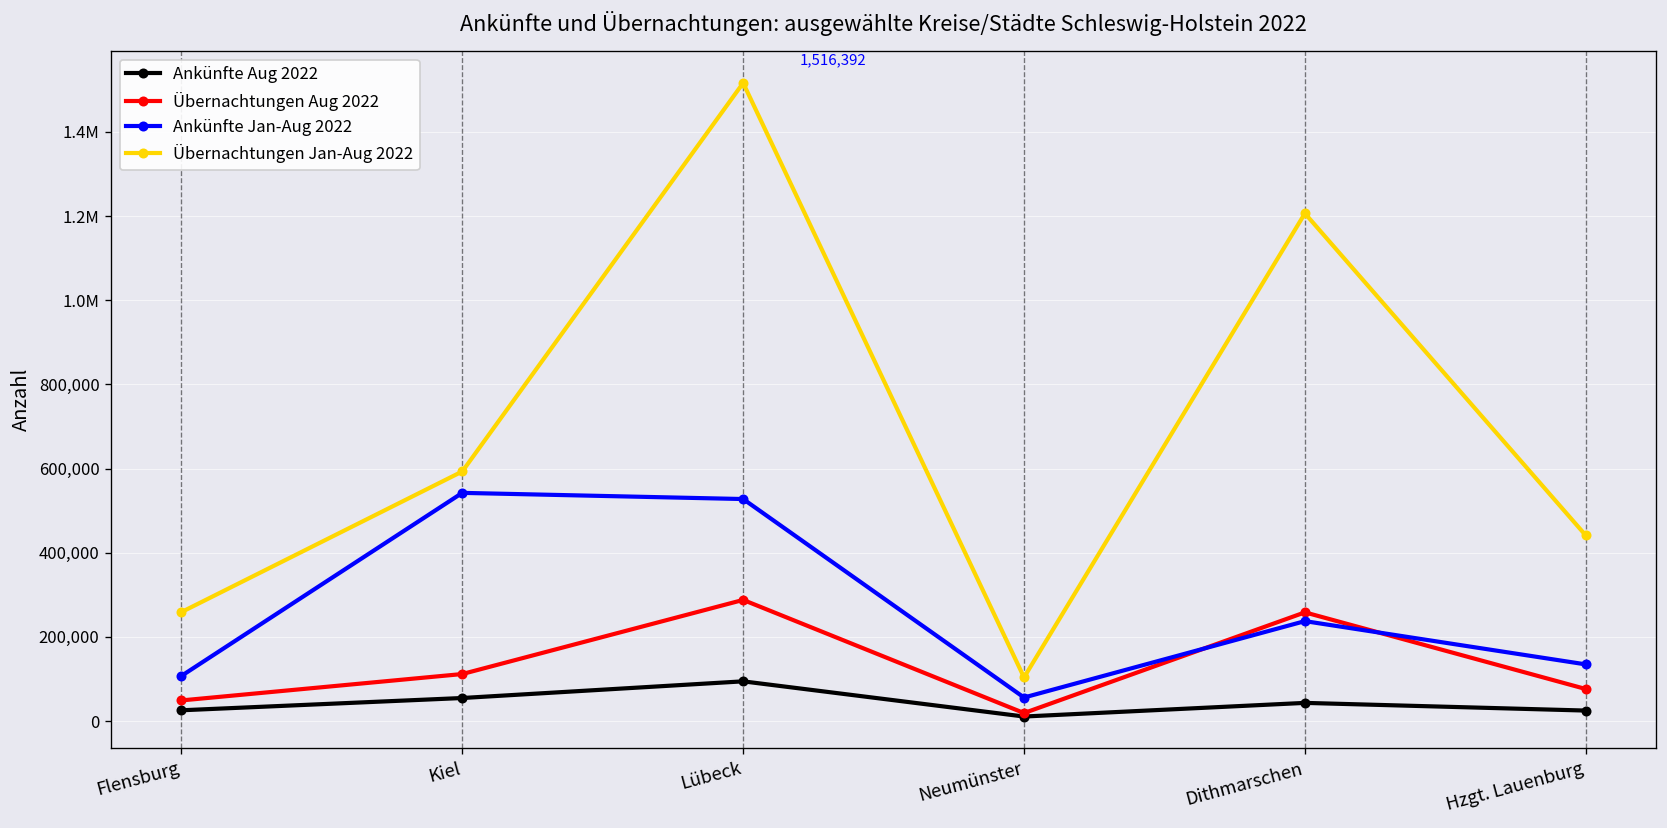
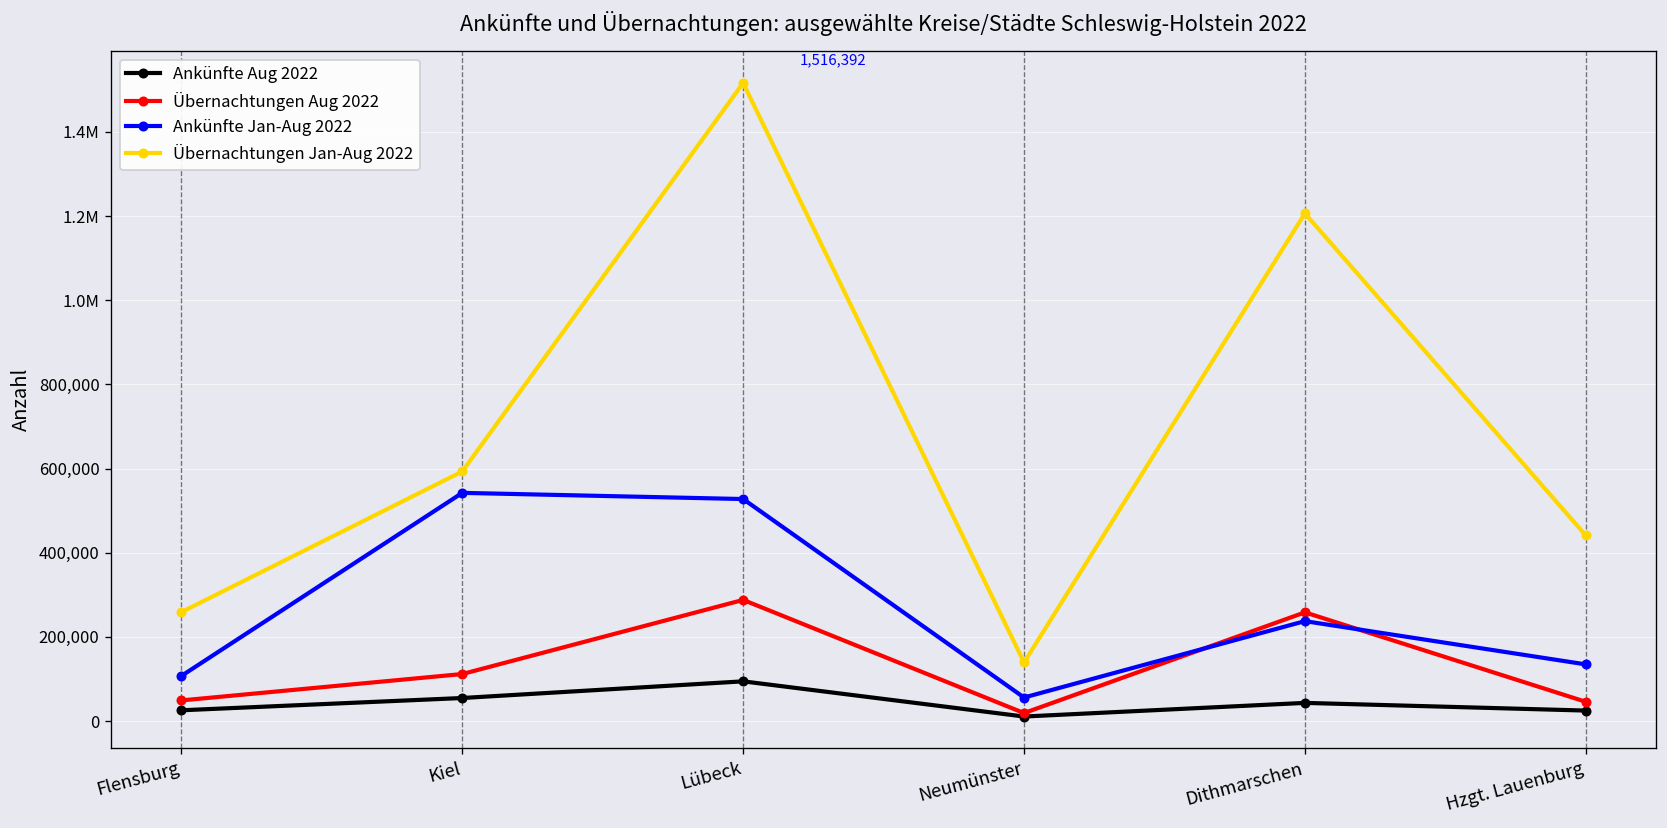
  {
    "Ankünfte Aug 2022": {
      "Flensburg": "30,000",
      "Kiel": "50,000",
      "Lübeck": "90,000",
      "Neumünster": "10,000",
      "Dithmarschen": "40,000",
      "Hzgt. Lauenburg": "30,000"
    },
    "Übernachtungen Aug 2022": {
      "Flensburg": "50,000",
      "Kiel": "110,000",
      "Lübeck": "290,000",
      "Neumünster": "20,000",
      "Dithmarschen": "260,000",
-     "Hzgt. Lauenburg": "80,000"
+     "Hzgt. Lauenburg": "50,000"
    },
    "Ankünfte Jan-Aug 2022": {
      "Flensburg": "110,000",
      "Kiel": "540,000",
      "Lübeck": "530,000",
      "Neumünster": "60,000",
      "Dithmarschen": "240,000",
      "Hzgt. Lauenburg": "130,000"
    },
    "Übernachtungen Jan-Aug 2022": {
      "Flensburg": "260,000",
      "Kiel": "590,000",
      "Lübeck": "1,520,000",
-     "Neumünster": "100,000",
+     "Neumünster": "140,000",
      "Dithmarschen": "1,210,000",
      "Hzgt. Lauenburg": "440,000"
    }
  }
